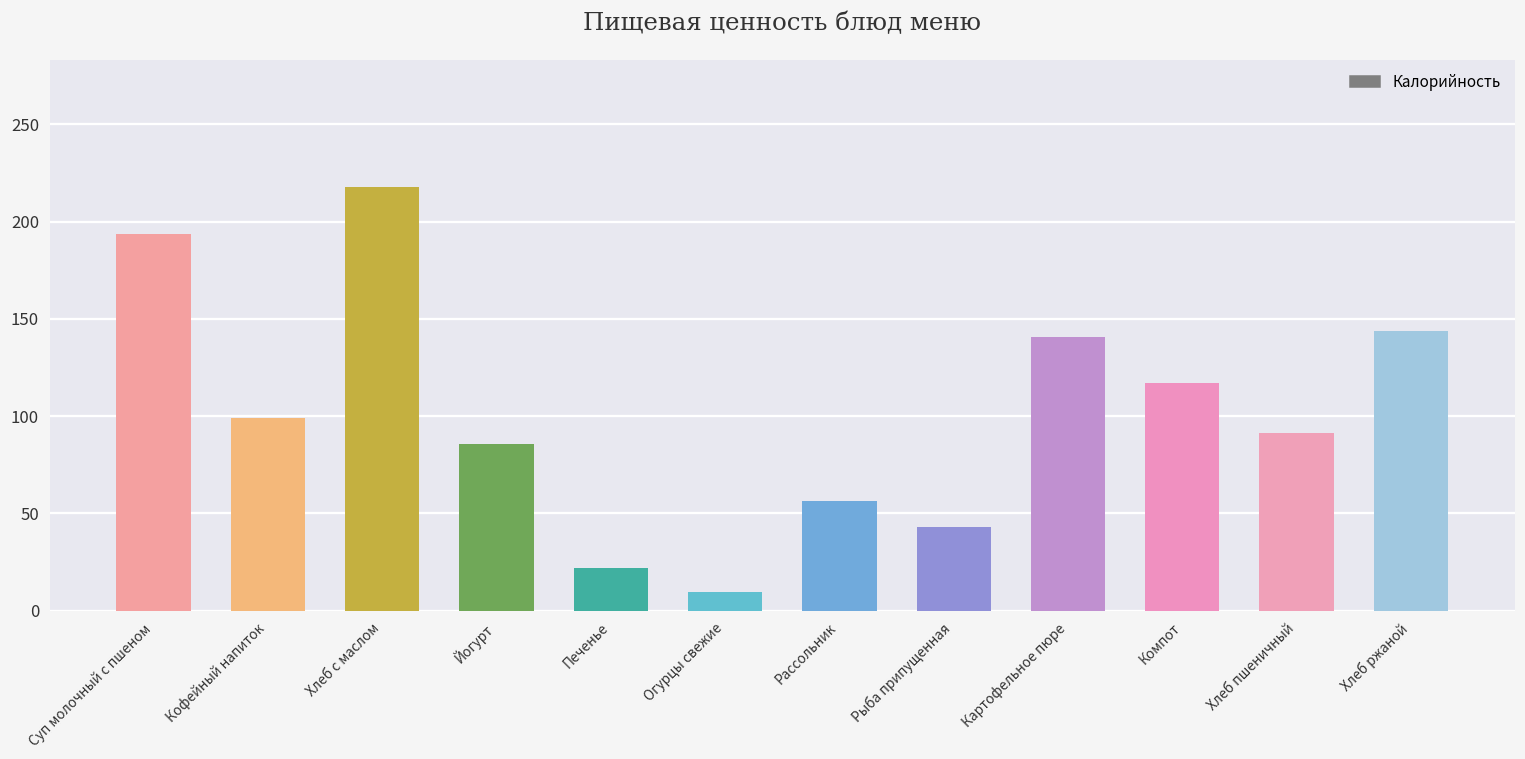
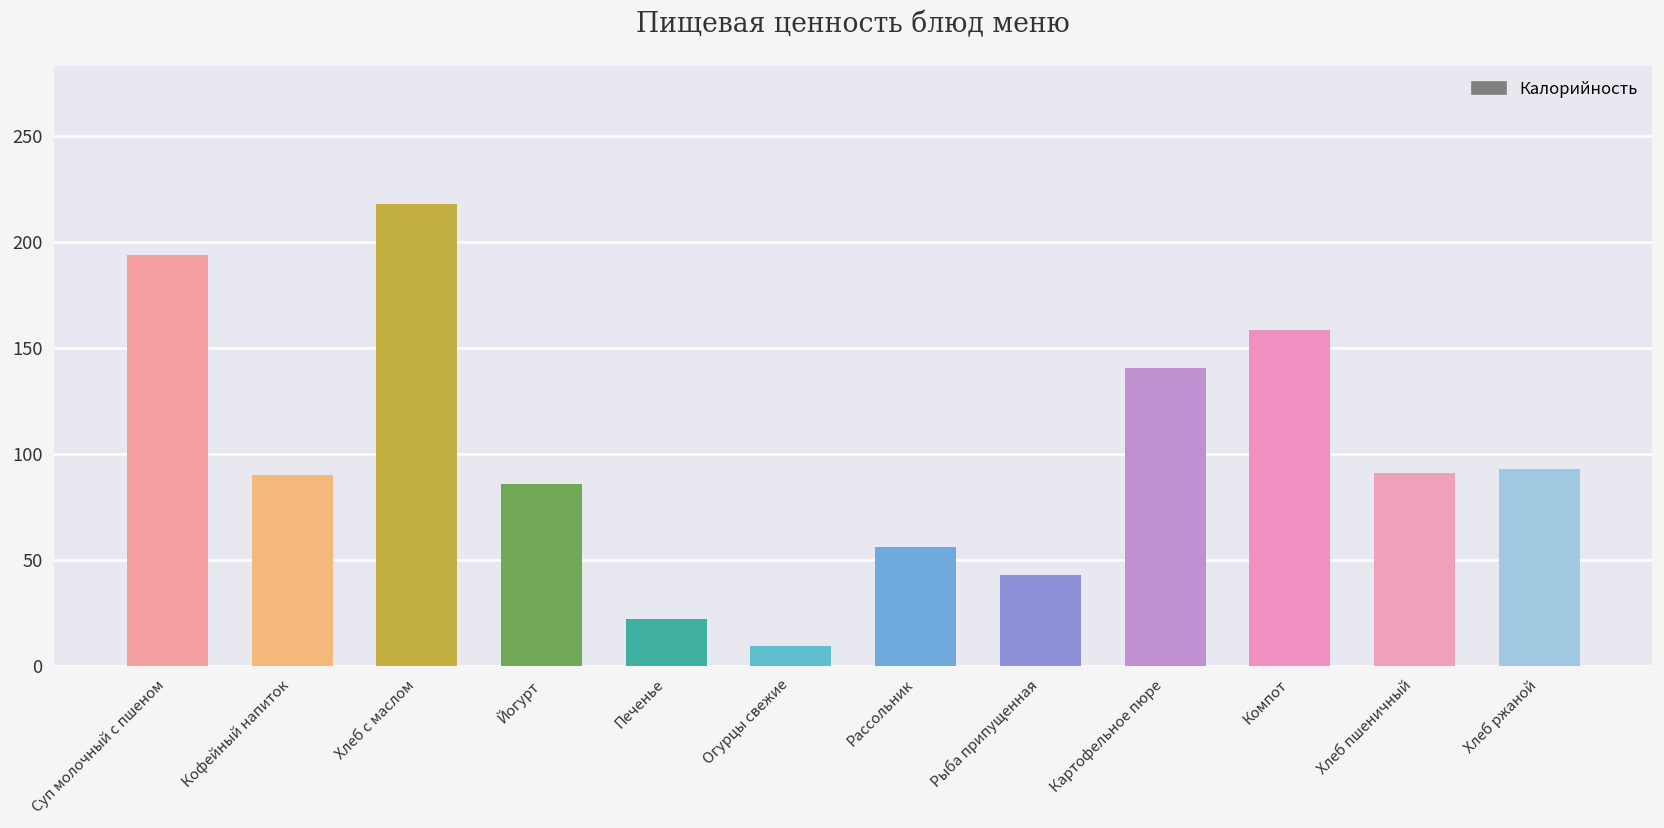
  {
    "Суп молочный с пшеном": 194,
-   "Кофейный напиток": 99,
+   "Кофейный напиток": 90,
    "Хлеб с маслом": 218,
    "Йогурт": 86,
    "Печенье": 22,
    "Огурцы свежие": 10,
    "Рассольник": 56,
    "Рыба припущенная": 43,
    "Картофельное пюре": 141,
-   "Компот": 117,
+   "Компот": 158,
    "Хлеб пшеничный": 91,
-   "Хлеб ржаной": 144
+   "Хлеб ржаной": 93
  }
